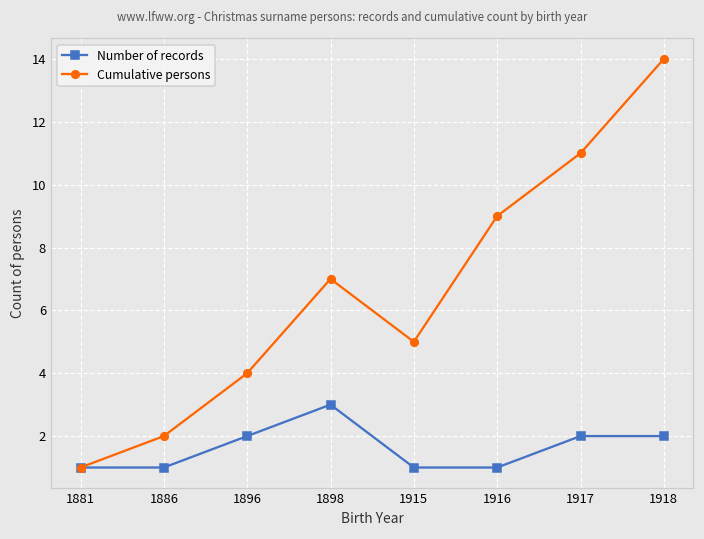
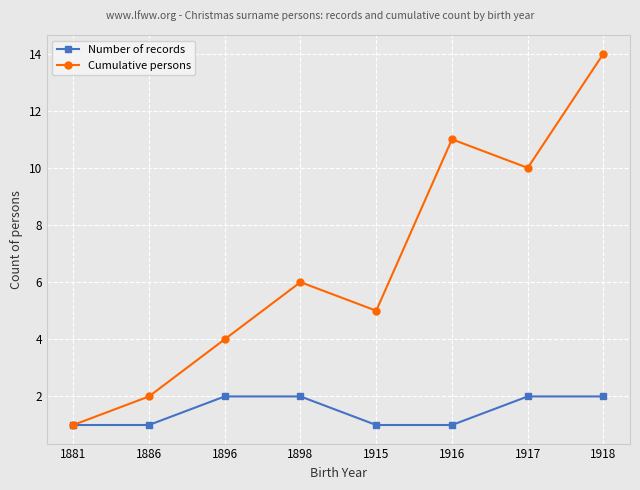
  {
    "Number of records": {
      "1886": 1,
      "1896": 2,
-     "1898": 3,
+     "1898": 2,
      "1915": 1,
      "1916": 1,
      "1917": 2,
      "1918": 2
    },
    "Cumulative persons": {
      "1886": 2,
      "1896": 4,
-     "1898": 7,
+     "1898": 6,
      "1915": 5,
-     "1916": 9,
-     "1917": 11,
+     "1916": 11,
+     "1917": 10,
      "1918": 14
    }
  }
